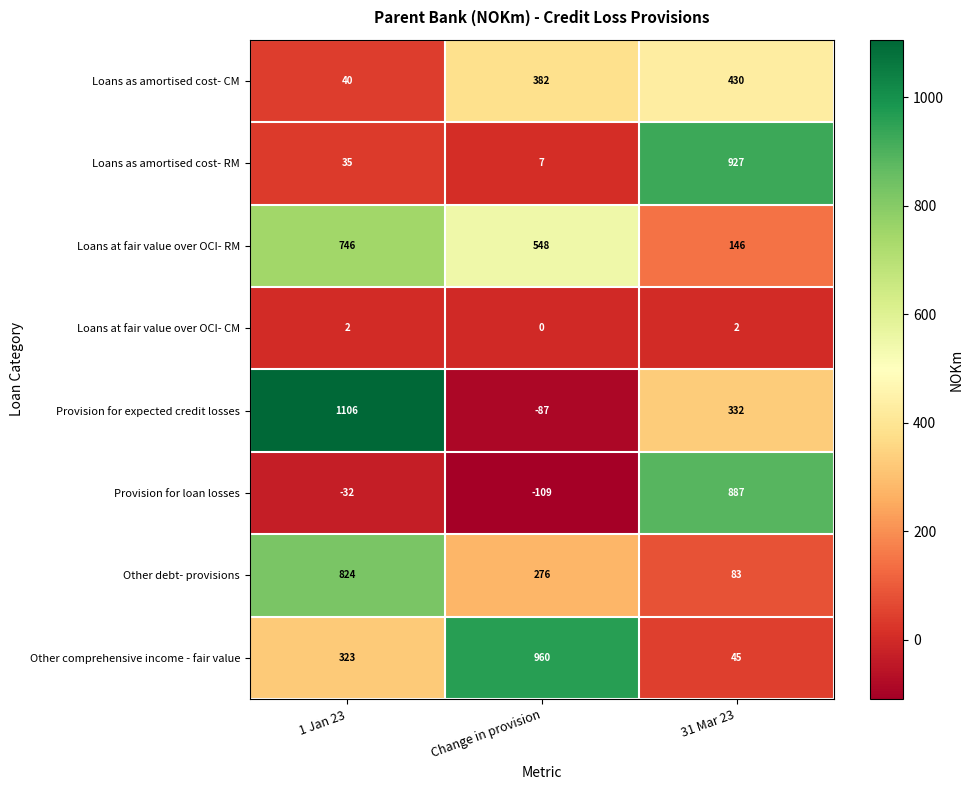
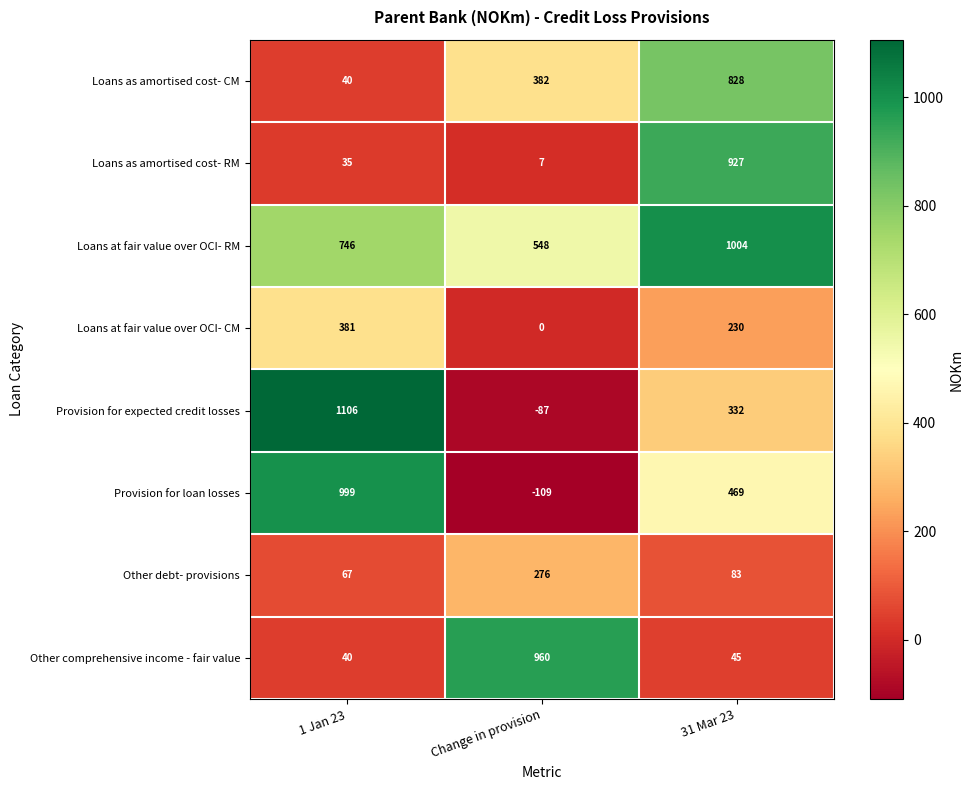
  {
    "Loans as amortised cost- CM": {
      "1 Jan 23": 40,
      "Change in provision": 382,
-     "31 Mar 23": 430
+     "31 Mar 23": 828
    },
    "Loans as amortised cost- RM": {
      "1 Jan 23": 35,
      "Change in provision": 7,
      "31 Mar 23": 927
    },
    "Loans at fair value over OCI- RM": {
      "1 Jan 23": 746,
      "Change in provision": 548,
-     "31 Mar 23": 146
+     "31 Mar 23": 1004
    },
    "Loans at fair value over OCI- CM": {
-     "1 Jan 23": 2,
+     "1 Jan 23": 381,
      "Change in provision": 0,
-     "31 Mar 23": 2
+     "31 Mar 23": 230
    },
    "Provision for expected credit losses": {
      "1 Jan 23": 1106,
      "Change in provision": -87,
      "31 Mar 23": 332
    },
    "Provision for loan losses": {
-     "1 Jan 23": -32,
+     "1 Jan 23": 999,
      "Change in provision": -109,
-     "31 Mar 23": 887
+     "31 Mar 23": 469
    },
    "Other debt- provisions": {
-     "1 Jan 23": 824,
+     "1 Jan 23": 67,
      "Change in provision": 276,
      "31 Mar 23": 83
    },
    "Other comprehensive income - fair value": {
-     "1 Jan 23": 323,
+     "1 Jan 23": 40,
      "Change in provision": 960,
      "31 Mar 23": 45
    }
  }
